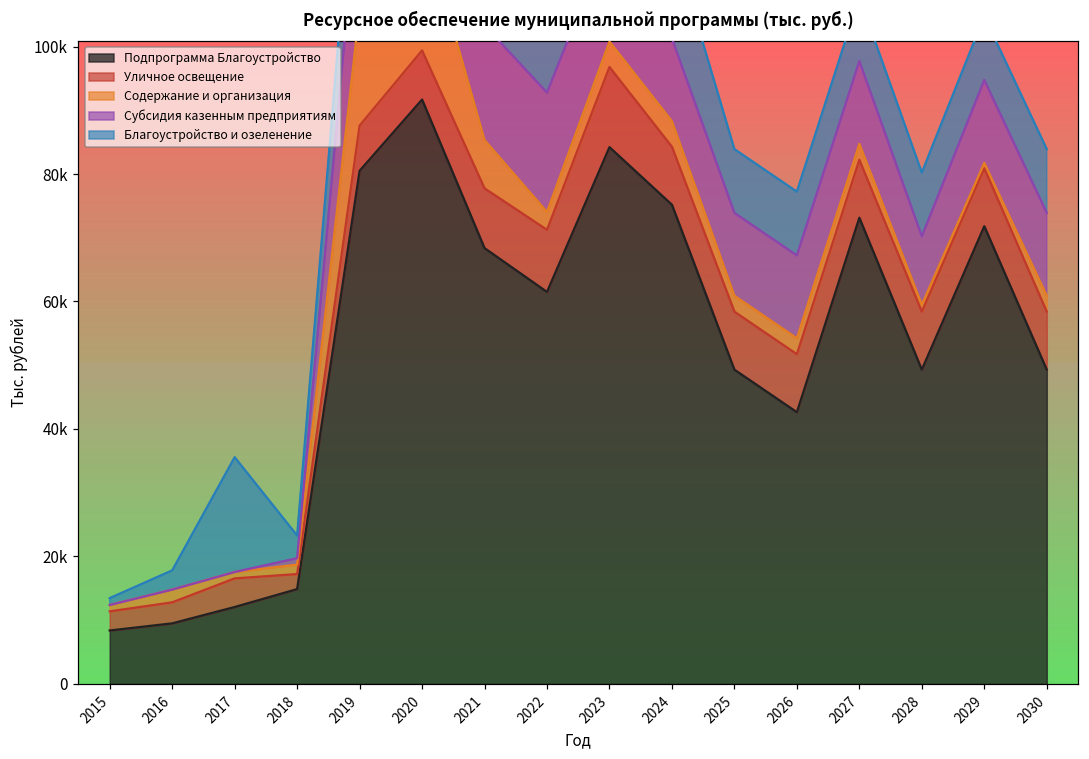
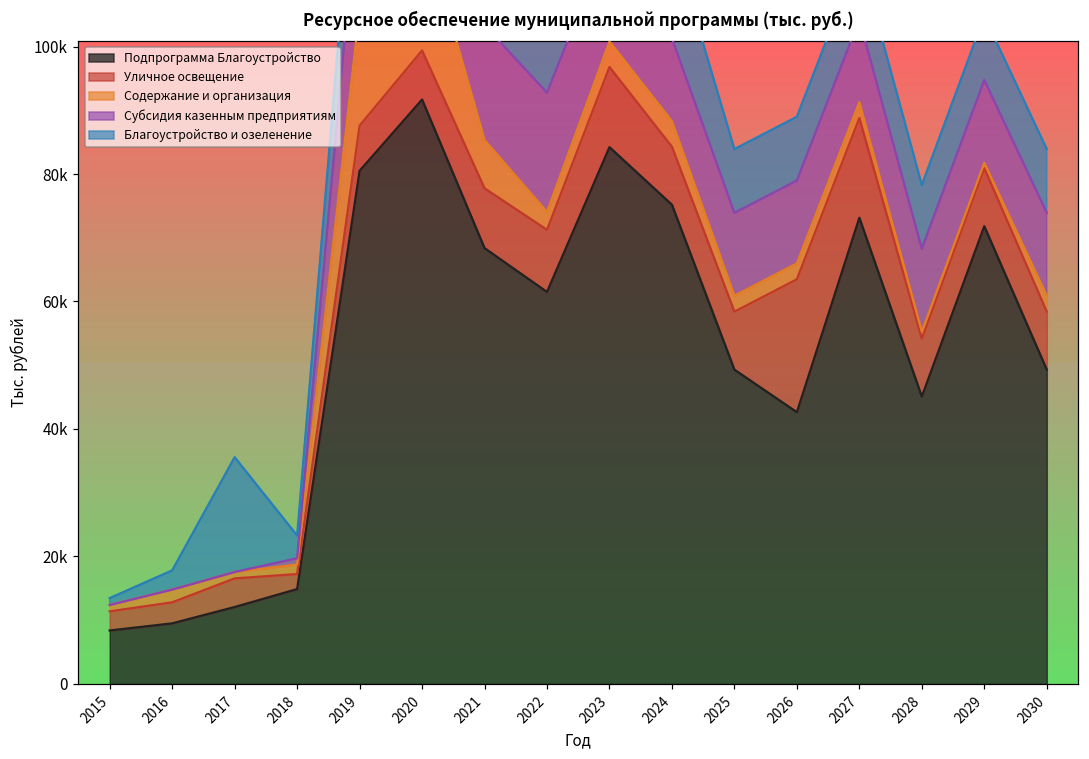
  {
    "Подпрограмма Благоустройство": {
      "2015": 8000,
      "2016": 9000,
      "2017": 12000,
      "2018": 15000,
      "2019": 81000,
      "2020": 92000,
      "2021": 68000,
      "2022": 61000,
      "2023": 84000,
      "2024": 75000,
      "2025": 49000,
      "2026": 43000,
      "2027": 73000,
-     "2028": 49000,
+     "2028": 45000,
      "2029": 72000,
      "2030": 49000
    },
    "Уличное освещение": {
      "2015": 3000,
      "2016": 3000,
      "2017": 4000,
      "2018": 2000,
      "2019": 7000,
      "2020": 8000,
      "2021": 9000,
      "2022": 10000,
      "2023": 13000,
      "2024": 9000,
      "2025": 9000,
-     "2026": 9000,
-     "2027": 9000,
+     "2026": 21000,
+     "2027": 16000,
      "2028": 9000,
      "2029": 9000,
      "2030": 9000
    },
    "Содержание и организация": {
      "2018": 1000,
      "2021": 8000,
      "2022": 3000,
      "2023": 4000,
      "2024": 4000,
      "2025": 3000,
      "2026": 3000,
      "2027": 3000,
      "2028": 1000,
      "2029": 1000,
      "2030": 3000
    },
    "Субсидия казенным предприятиям": {
      "2018": 1000,
      "2022": 19000,
      "2025": 13000,
      "2026": 13000,
-     "2028": 11000,
+     "2028": 13000,
      "2029": 13000,
      "2030": 13000
    },
    "Благоустройство и озеленение": {
      "2015": 1000,
      "2016": 3000,
      "2017": 18000,
      "2018": 4000,
      "2025": 10000,
      "2026": 10000,
      "2028": 10000,
      "2030": 10000
    }
  }
